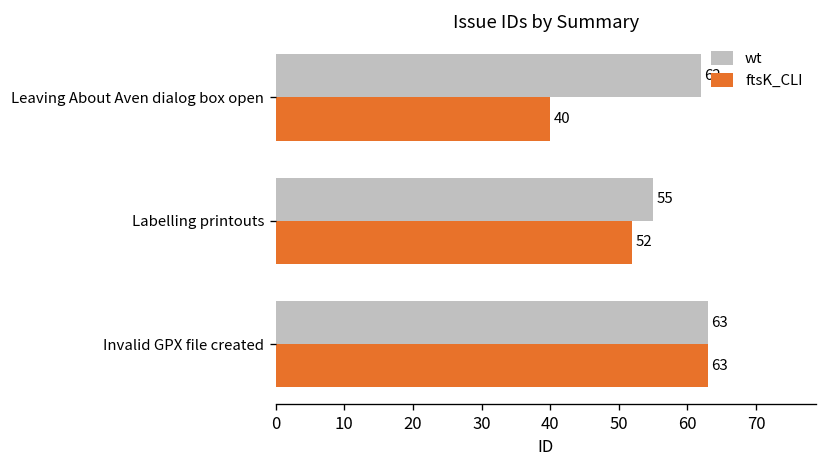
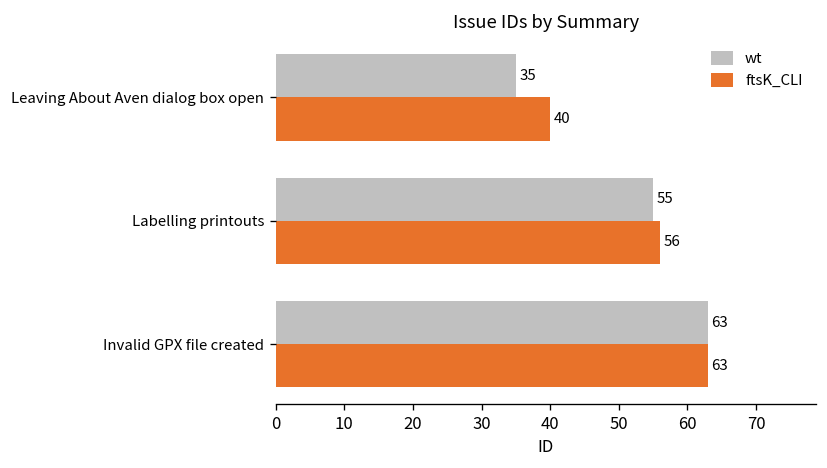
  {
    "wt": {
-     "Leaving About Aven dialog box open": 62,
+     "Leaving About Aven dialog box open": 35,
      "Labelling printouts": 55,
      "Invalid GPX file created": 63
    },
    "ftsK_CLI": {
      "Leaving About Aven dialog box open": 40,
-     "Labelling printouts": 52,
+     "Labelling printouts": 56,
      "Invalid GPX file created": 63
    }
  }
